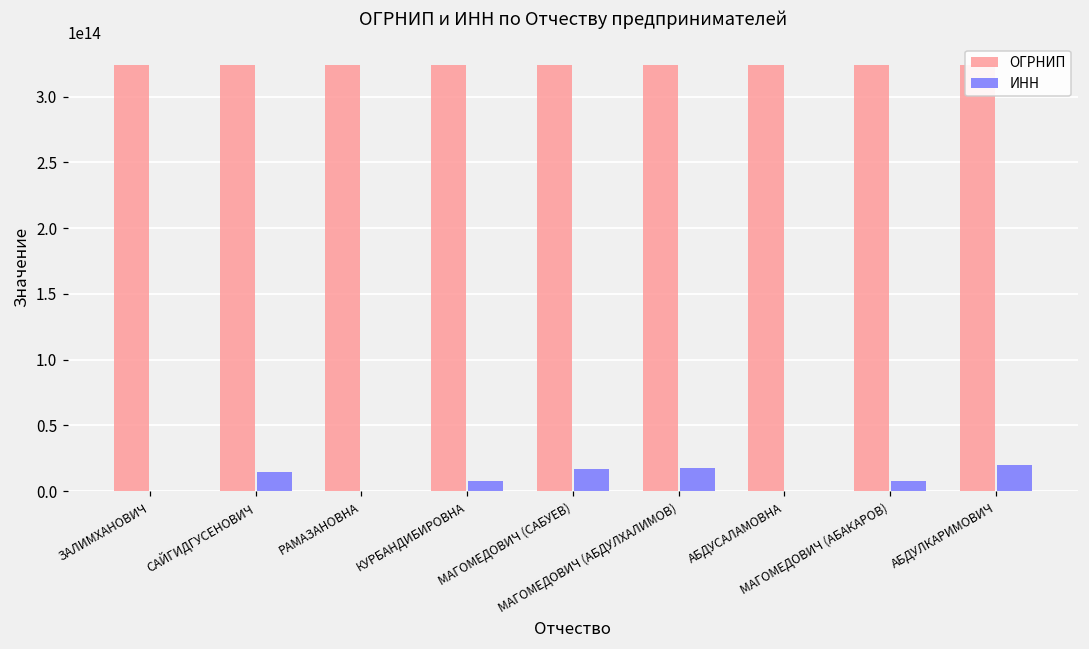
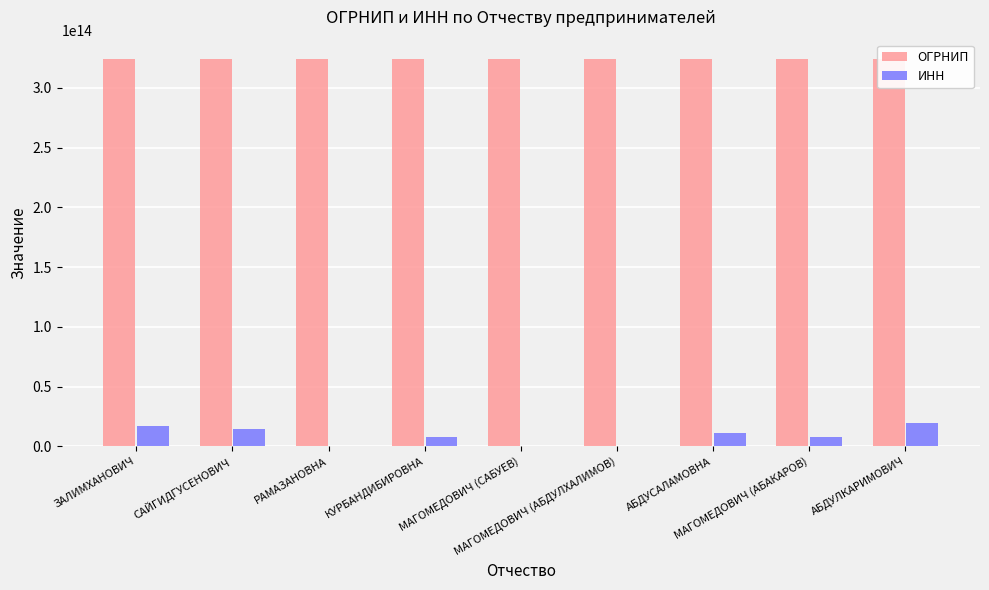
  {
    "ОГРНИП": {
      "ЗАЛИМХАНОВИЧ": 324000000000000,
      "САЙГИДГУСЕНОВИЧ": 324000000000000,
      "РАМАЗАНОВНА": 324000000000000,
      "КУРБАНДИБИРОВНА": 324000000000000,
      "МАГОМЕДОВИЧ (САБУЕВ)": 324000000000000,
      "МАГОМЕДОВИЧ (АБДУЛХАЛИМОВ)": 324000000000000,
      "АБДУСАЛАМОВНА": 324000000000000,
      "МАГОМЕДОВИЧ (АБАКАРОВ)": 324000000000000
    },
    "ИНН": {
-     "ЗАЛИМХАНОВИЧ": 0,
+     "ЗАЛИМХАНОВИЧ": 17000000000000,
      "САЙГИДГУСЕНОВИЧ": 15000000000000,
      "КУРБАНДИБИРОВНА": 8000000000000,
-     "МАГОМЕДОВИЧ (САБУЕВ)": 17000000000000,
-     "МАГОМЕДОВИЧ (АБДУЛХАЛИМОВ)": 18000000000000,
-     "АБДУСАЛАМОВНА": 0,
+     "МАГОМЕДОВИЧ (САБУЕВ)": 0,
+     "МАГОМЕДОВИЧ (АБДУЛХАЛИМОВ)": 0,
+     "АБДУСАЛАМОВНА": 11000000000000,
      "МАГОМЕДОВИЧ (АБАКАРОВ)": 8000000000000,
      "АБДУЛКАРИМОВИЧ": 20000000000000
    }
  }
